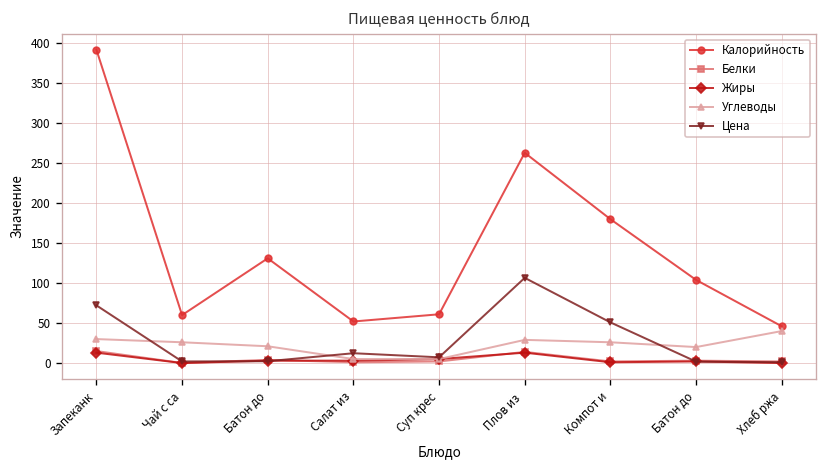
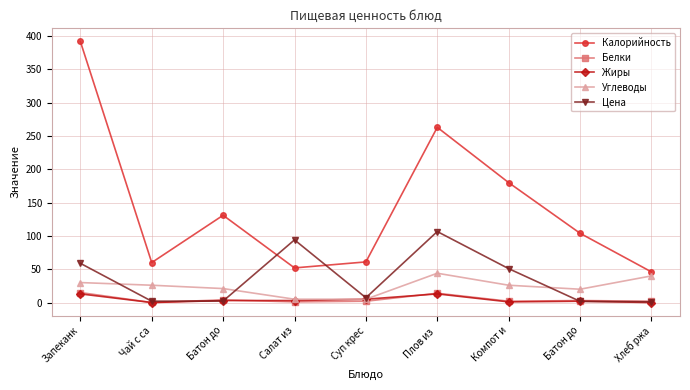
  {
    "Углеводы": {
      "Запеканк": 30,
      "Чай с са": 30,
-     "Плов из": 30,
+     "Плов из": 40,
      "Компот и": 30,
      "Хлеб ржа": 40
    },
    "Цена": {
-     "Запеканк": 70,
-     "Салат из": 10,
+     "Запеканк": 60,
+     "Салат из": 90,
      "Плов из": 110,
      "Компот и": 50
    }
  }
